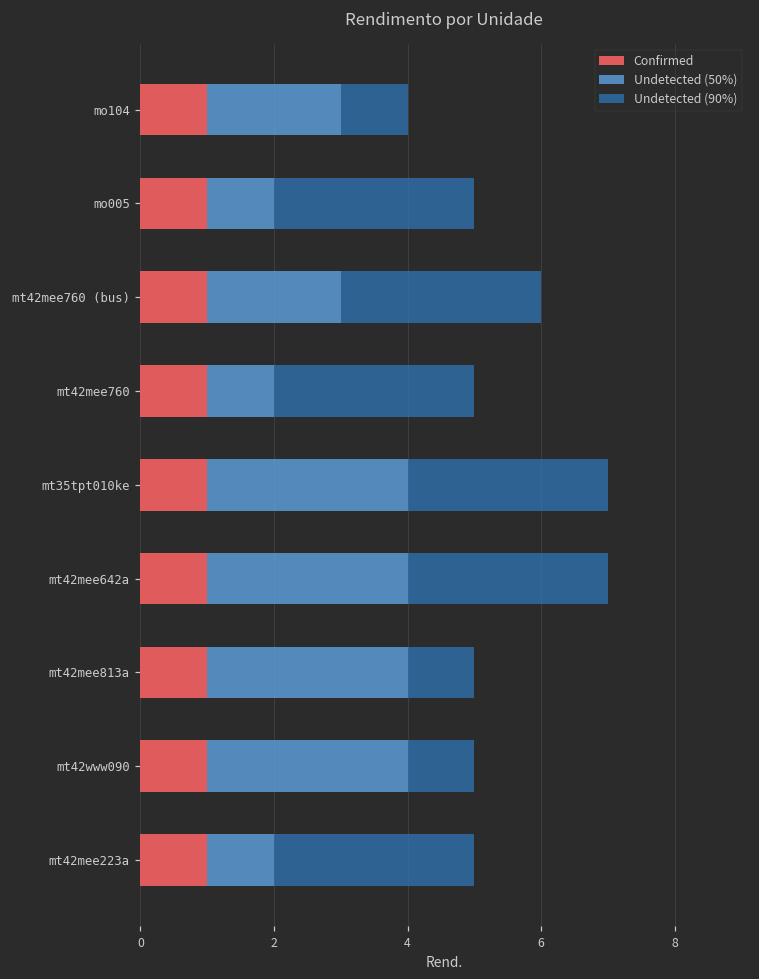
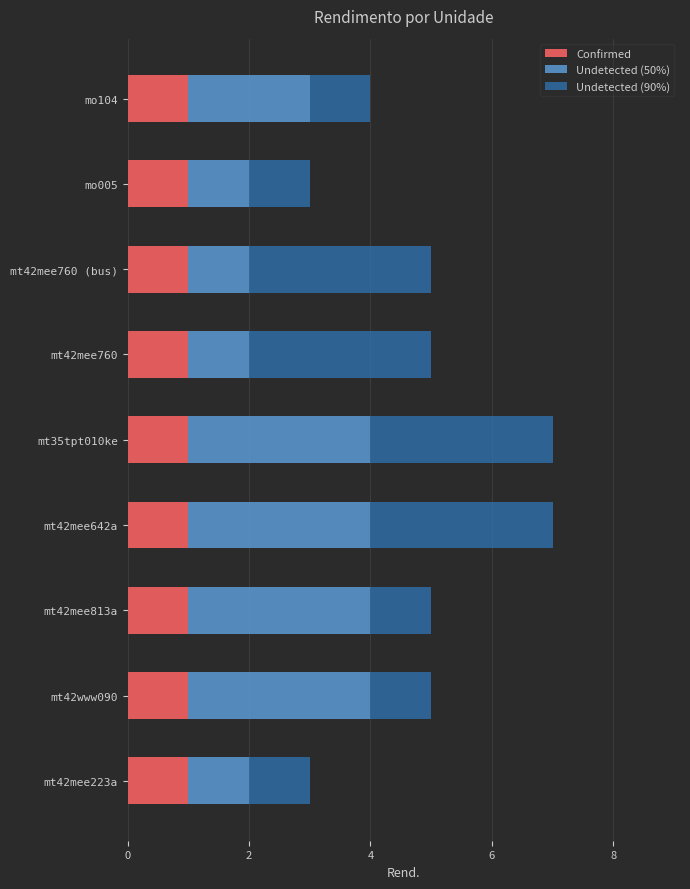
  {
    "Confirmed": {
      "mo104": 1,
      "mo005": 1,
      "mt42mee760 (bus)": 1,
      "mt42mee760": 1,
      "mt35tpt010ke": 1,
      "mt42mee642a": 1,
      "mt42mee813a": 1,
      "mt42www090": 1,
      "mt42mee223a": 1
    },
    "Undetected (50%)": {
      "mo104": 2,
      "mo005": 1,
-     "mt42mee760 (bus)": 2,
+     "mt42mee760 (bus)": 1,
      "mt42mee760": 1,
      "mt35tpt010ke": 3,
      "mt42mee642a": 3,
      "mt42mee813a": 3,
      "mt42www090": 3,
      "mt42mee223a": 1
    },
    "Undetected (90%)": {
      "mo104": 1,
-     "mo005": 3,
+     "mo005": 1,
      "mt42mee760 (bus)": 3,
      "mt42mee760": 3,
      "mt35tpt010ke": 3,
      "mt42mee642a": 3,
      "mt42mee813a": 1,
      "mt42www090": 1,
-     "mt42mee223a": 3
+     "mt42mee223a": 1
    }
  }
